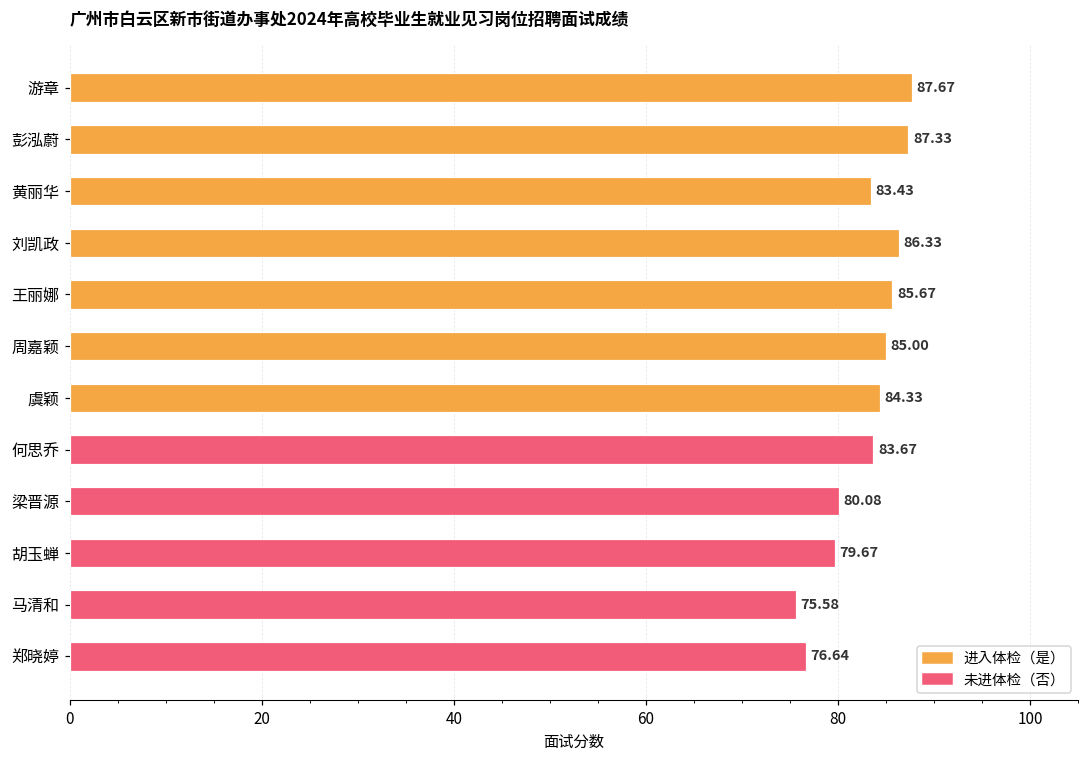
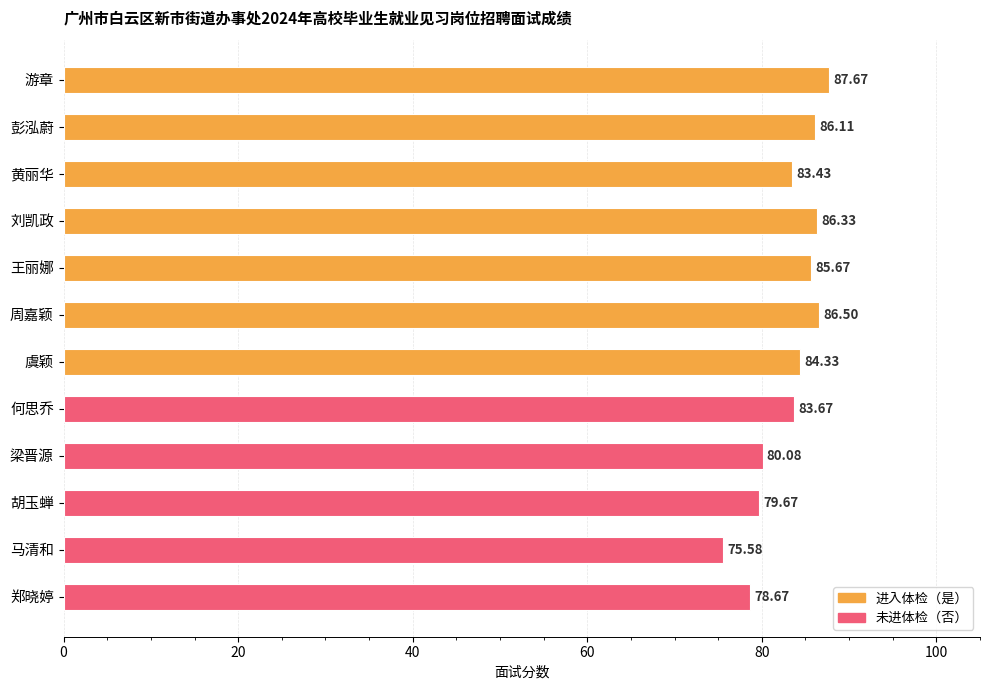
  {
    "游章": 87.67,
-   "彭泓蔚": 87.33,
+   "彭泓蔚": 86.11,
    "黄丽华": 83.43,
    "刘凯政": 86.33,
    "王丽娜": 85.67,
-   "周嘉颖": 85.00,
+   "周嘉颖": 86.50,
    "虞颖": 84.33,
    "何思乔": 83.67,
    "梁晋源": 80.08,
    "胡玉蝉": 79.67,
    "马清和": 75.58,
-   "郑晓婷": 76.64
+   "郑晓婷": 78.67
  }
